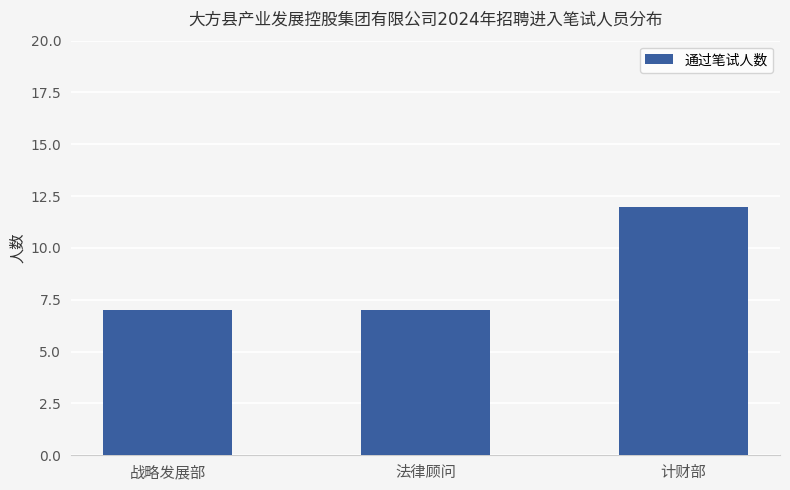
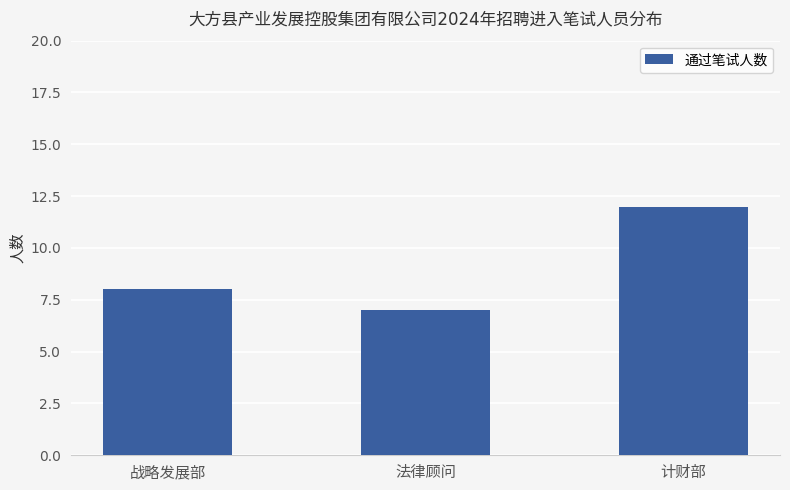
  {
-   "战略发展部": 7,
+   "战略发展部": 8,
    "法律顾问": 7,
    "计财部": 12
  }
